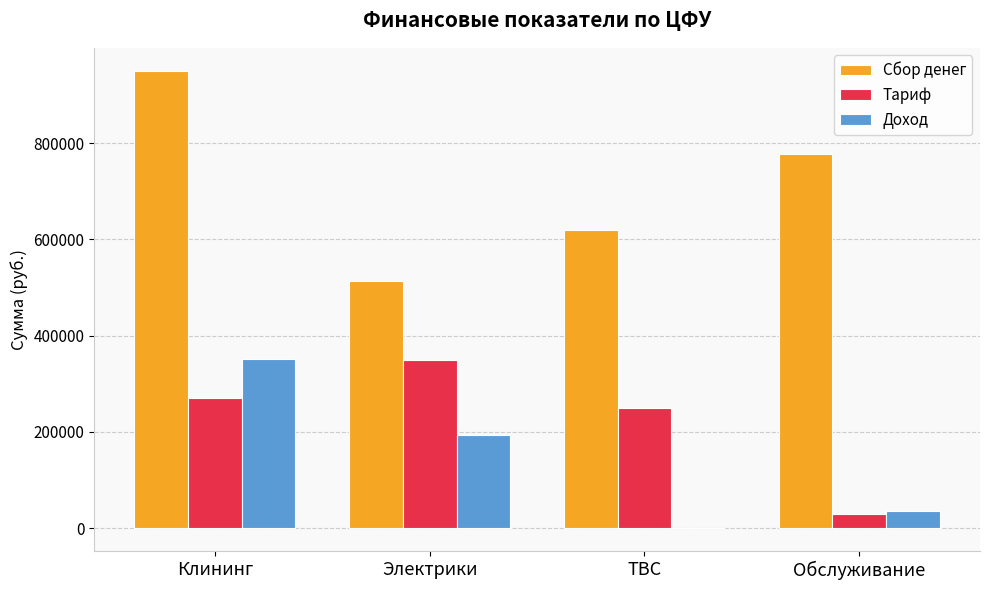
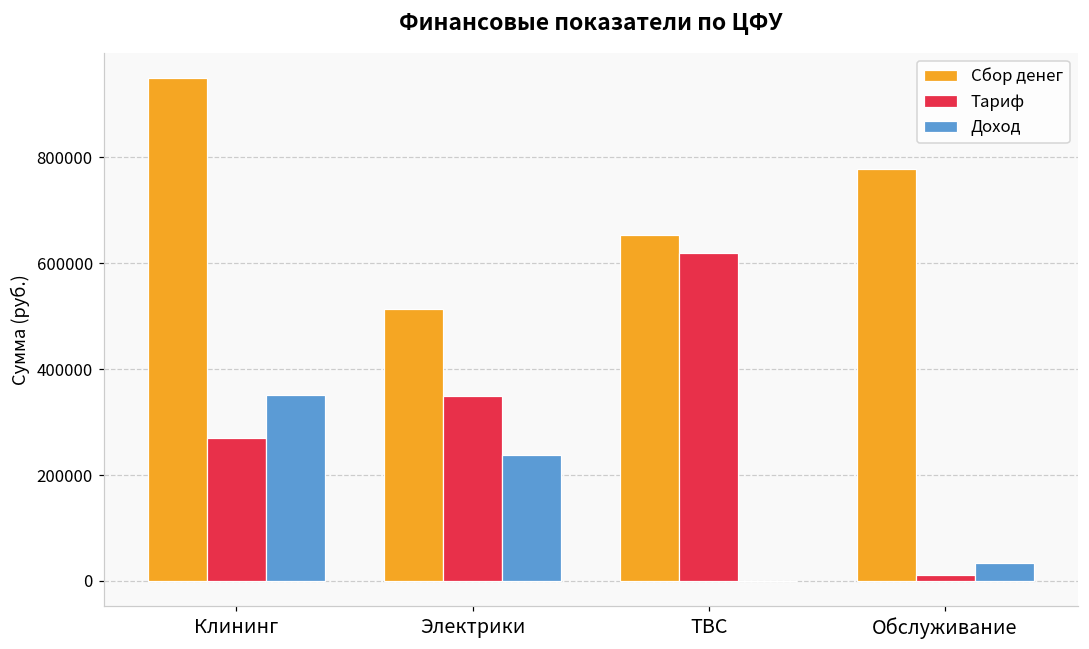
  {
    "Сбор денег": {
      "Клининг": 950000,
      "Электрики": 510000,
-     "ТВС": 620000,
+     "ТВС": 650000,
      "Обслуживание": 780000
    },
    "Тариф": {
      "Клининг": 270000,
      "Электрики": 350000,
-     "ТВС": 250000,
-     "Обслуживание": 30000
+     "ТВС": 620000,
+     "Обслуживание": 10000
    },
    "Доход": {
      "Клининг": 350000,
-     "Электрики": 190000,
+     "Электрики": 240000,
      "Обслуживание": 30000
    }
  }
